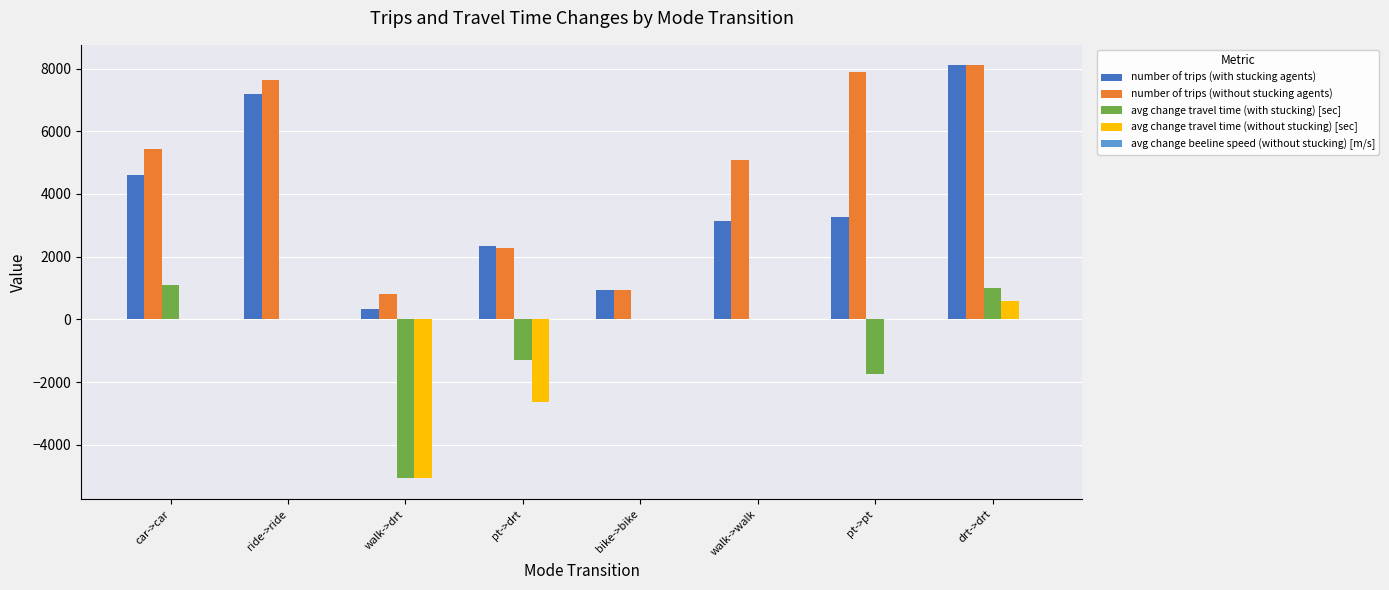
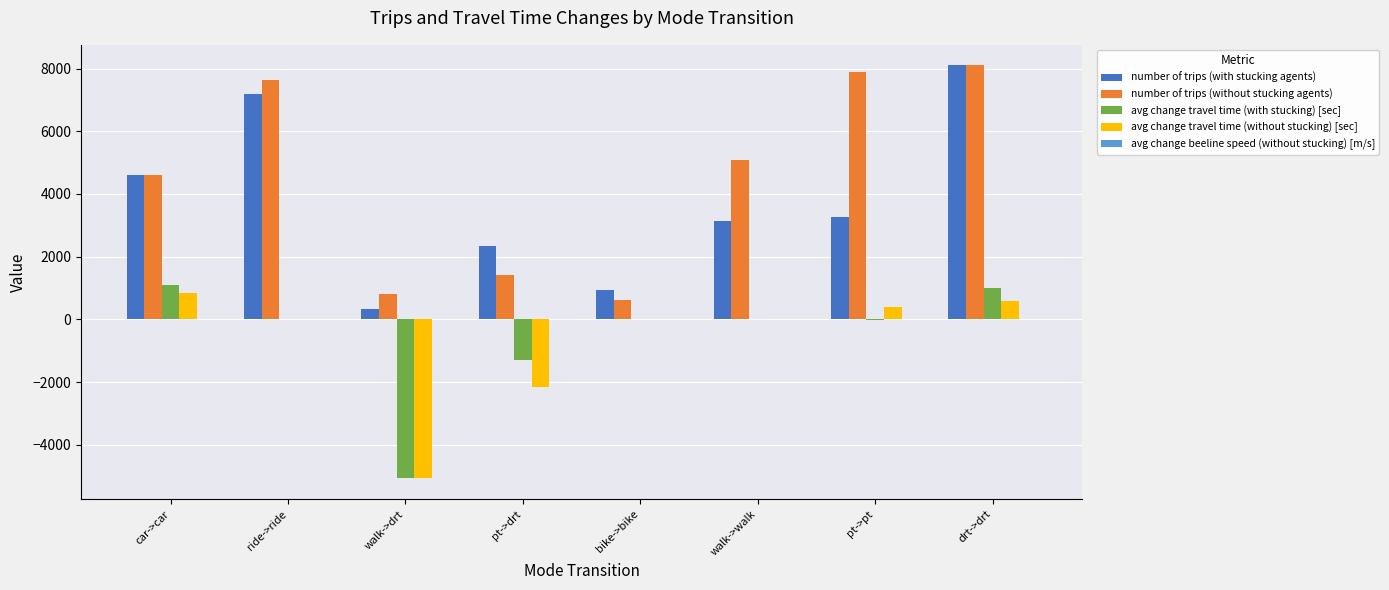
  {
    "number of trips (without stucking agents)": {
-     "car->car": 5500,
+     "car->car": 4600,
      "ride->ride": 7600,
      "walk->drt": 800,
-     "pt->drt": 2300,
-     "bike->bike": 900,
+     "pt->drt": 1400,
+     "bike->bike": 600,
      "walk->walk": 5100,
      "pt->pt": 7900,
      "drt->drt": 8100
    },
    "avg change travel time (with stucking) [sec]": {
      "car->car": 1100,
      "ride->ride": 0,
      "walk->drt": -5100,
      "pt->drt": -1300,
      "bike->bike": 0,
      "walk->walk": 0,
-     "pt->pt": -1700,
+     "pt->pt": 0,
      "drt->drt": 1000
    },
    "avg change travel time (without stucking) [sec]": {
-     "car->car": 0,
+     "car->car": 800,
      "ride->ride": 0,
      "walk->drt": -5100,
-     "pt->drt": -2600,
+     "pt->drt": -2200,
      "bike->bike": 0,
      "walk->walk": 0,
-     "pt->pt": 0,
+     "pt->pt": 400,
      "drt->drt": 600
    }
  }
